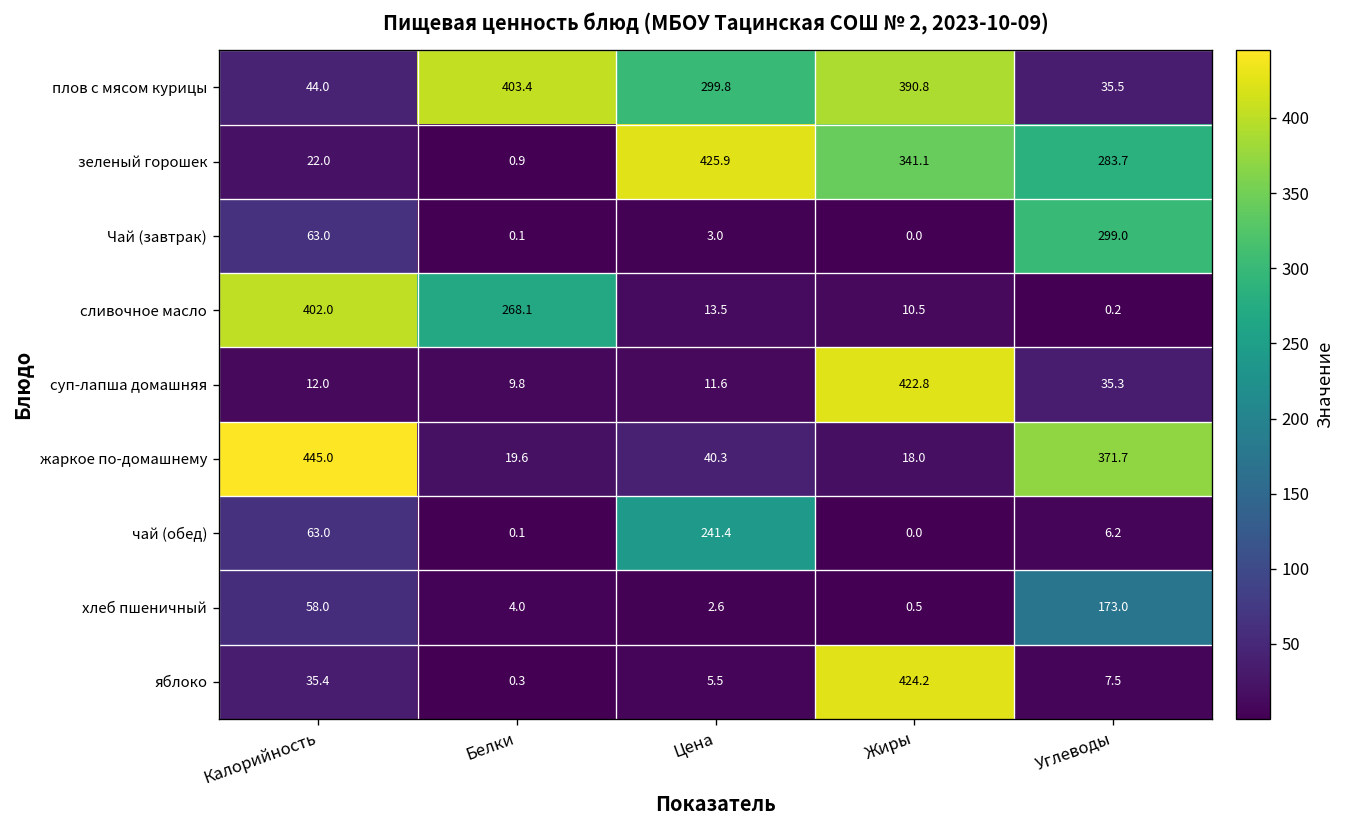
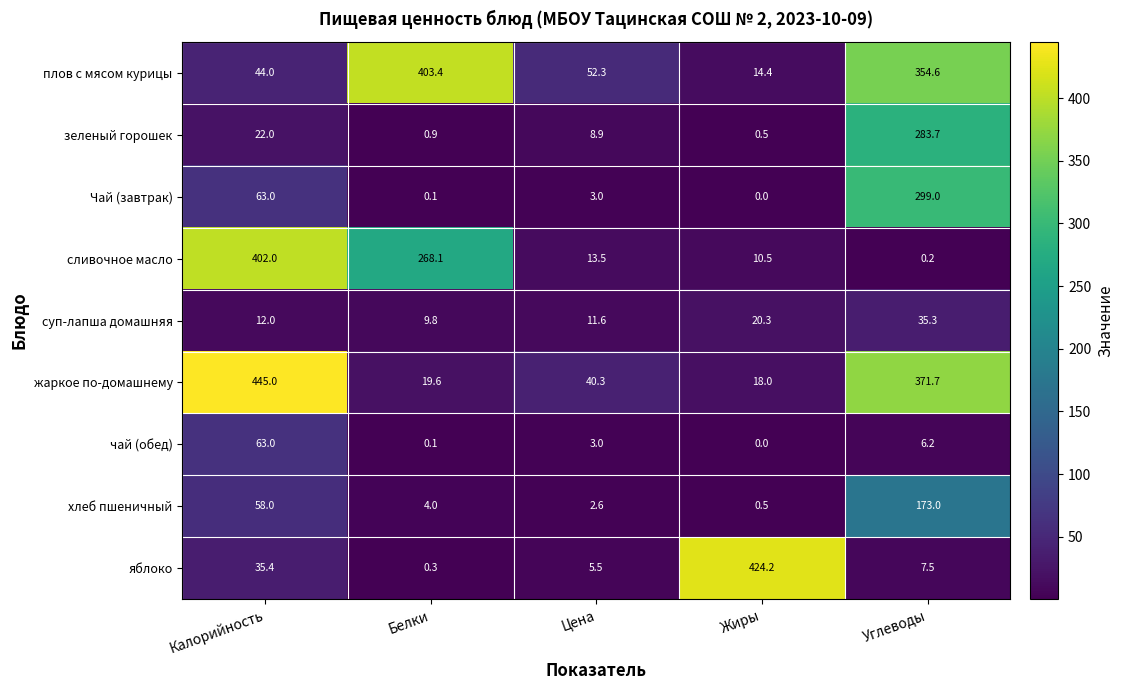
  {
    "плов с мясом курицы": {
      "Калорийность": 44.0,
      "Белки": 403.4,
-     "Цена": 299.8,
-     "Жиры": 390.8,
-     "Углеводы": 35.5
+     "Цена": 52.3,
+     "Жиры": 14.4,
+     "Углеводы": 354.6
    },
    "зеленый горошек": {
      "Калорийность": 22.0,
      "Белки": 0.9,
-     "Цена": 425.9,
-     "Жиры": 341.1,
+     "Цена": 8.9,
+     "Жиры": 0.5,
      "Углеводы": 283.7
    },
    "Чай (завтрак)": {
      "Калорийность": 63.0,
      "Белки": 0.1,
      "Цена": 3.0,
      "Жиры": 0.0,
      "Углеводы": 299.0
    },
    "сливочное масло": {
      "Калорийность": 402.0,
      "Белки": 268.1,
      "Цена": 13.5,
      "Жиры": 10.5,
      "Углеводы": 0.2
    },
    "суп-лапша домашняя": {
      "Калорийность": 12.0,
      "Белки": 9.8,
      "Цена": 11.6,
-     "Жиры": 422.8,
+     "Жиры": 20.3,
      "Углеводы": 35.3
    },
    "жаркое по-домашнему": {
      "Калорийность": 445.0,
      "Белки": 19.6,
      "Цена": 40.3,
      "Жиры": 18.0,
      "Углеводы": 371.7
    },
    "чай (обед)": {
      "Калорийность": 63.0,
      "Белки": 0.1,
-     "Цена": 241.4,
+     "Цена": 3.0,
      "Жиры": 0.0,
      "Углеводы": 6.2
    },
    "хлеб пшеничный": {
      "Калорийность": 58.0,
      "Белки": 4.0,
      "Цена": 2.6,
      "Жиры": 0.5,
      "Углеводы": 173.0
    },
    "яблоко": {
      "Калорийность": 35.4,
      "Белки": 0.3,
      "Цена": 5.5,
      "Жиры": 424.2,
      "Углеводы": 7.5
    }
  }
